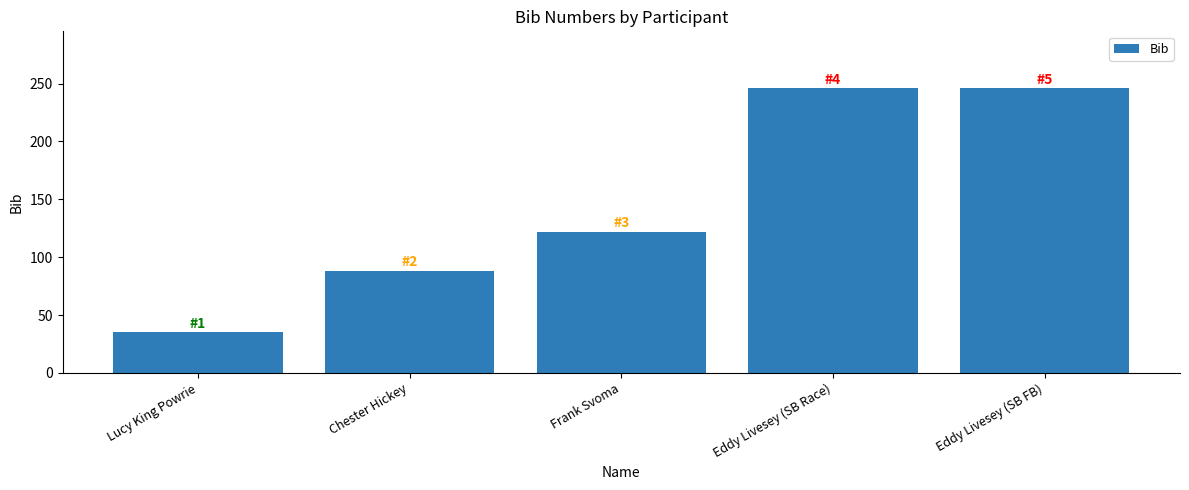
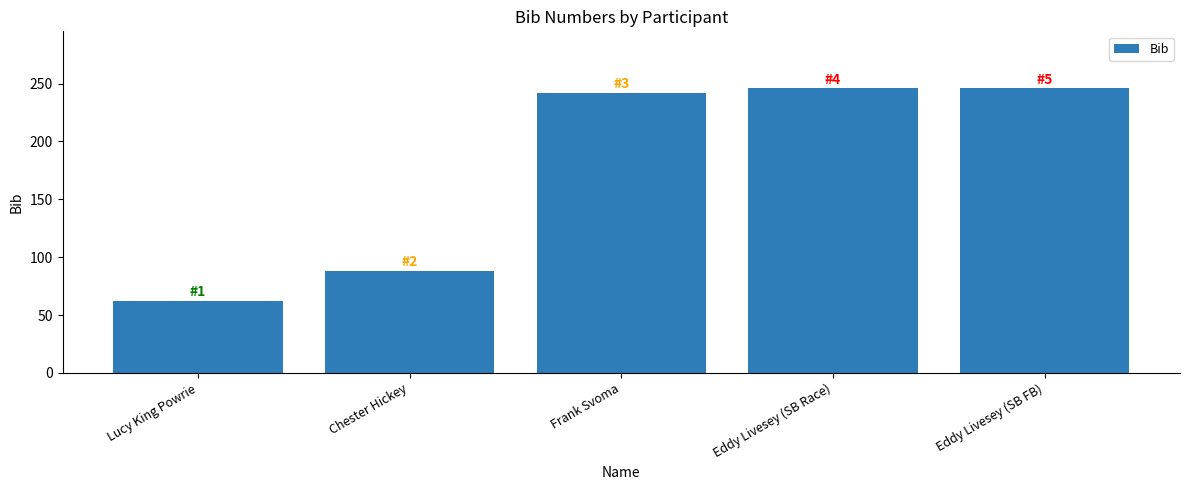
  {
-   "Lucy King Powrie": 35,
-   "Frank Svoma": 122
+   "Lucy King Powrie": 62,
+   "Frank Svoma": 242
  }
